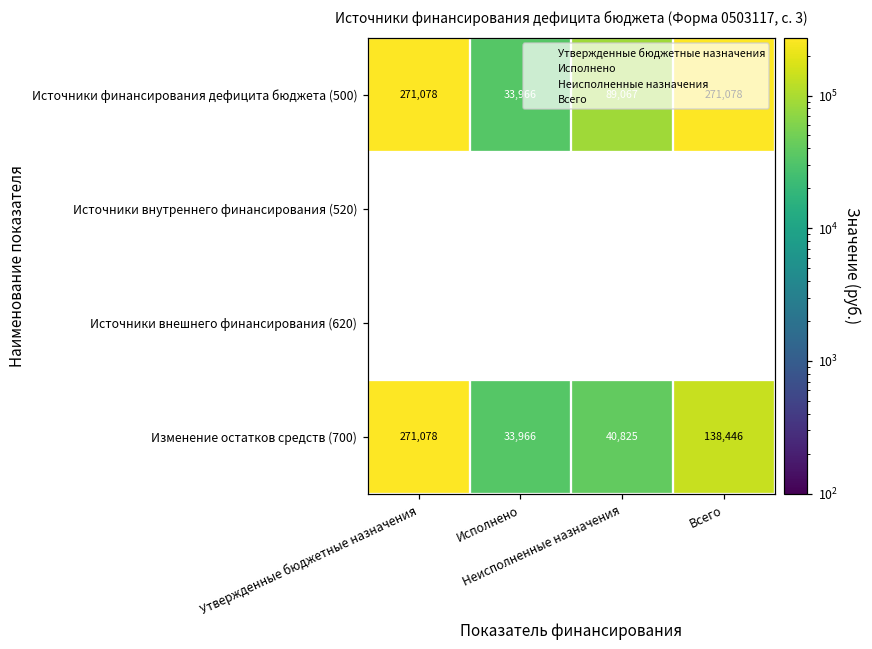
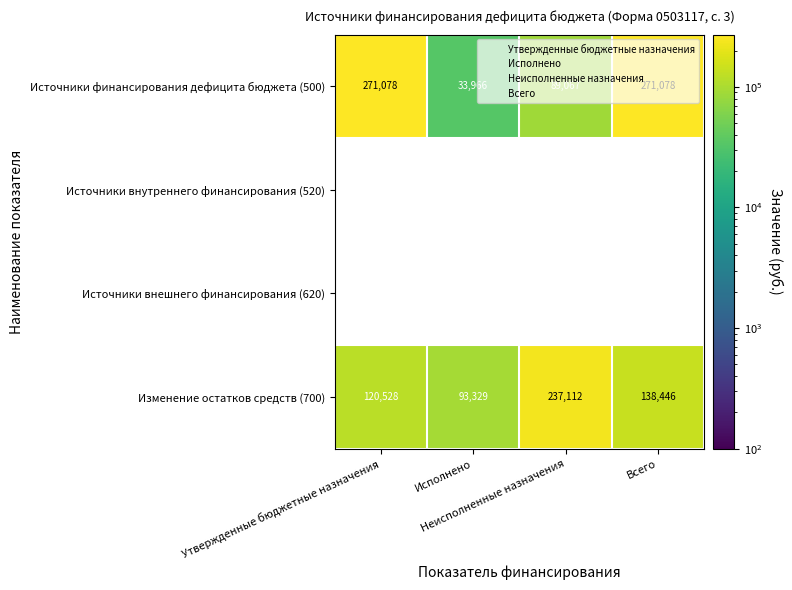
  {
    "Источники финансирования дефицита бюджета (500)": {
      "Утвержденные бюджетные назначения": "271,078"
    },
    "Изменение остатков средств (700)": {
-     "Утвержденные бюджетные назначения": "271,078",
-     "Исполнено": "33,966",
-     "Неисполненные назначения": "40,825",
+     "Утвержденные бюджетные назначения": "120,528",
+     "Исполнено": "93,329",
+     "Неисполненные назначения": "237,112",
      "Всего": "138,446"
    }
  }
